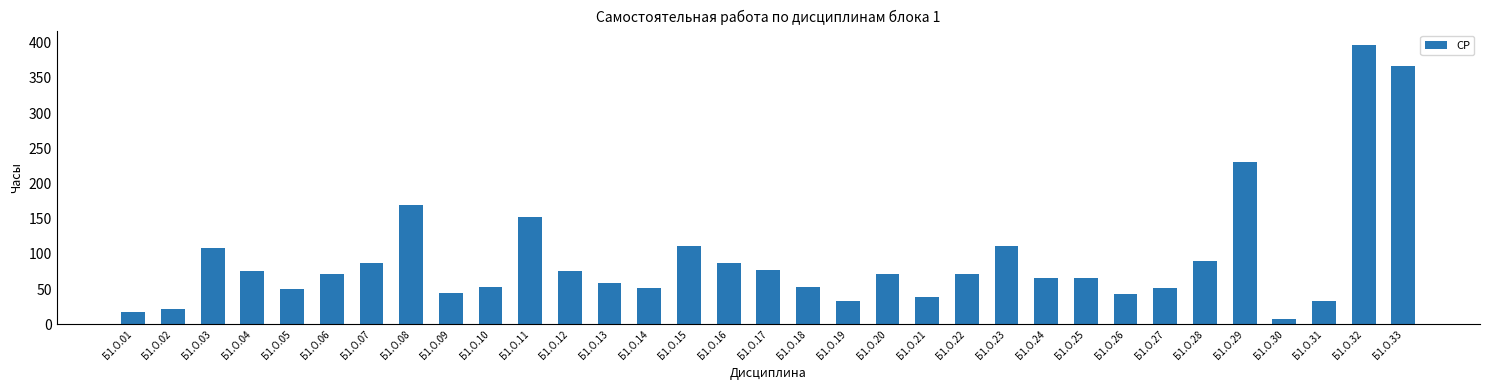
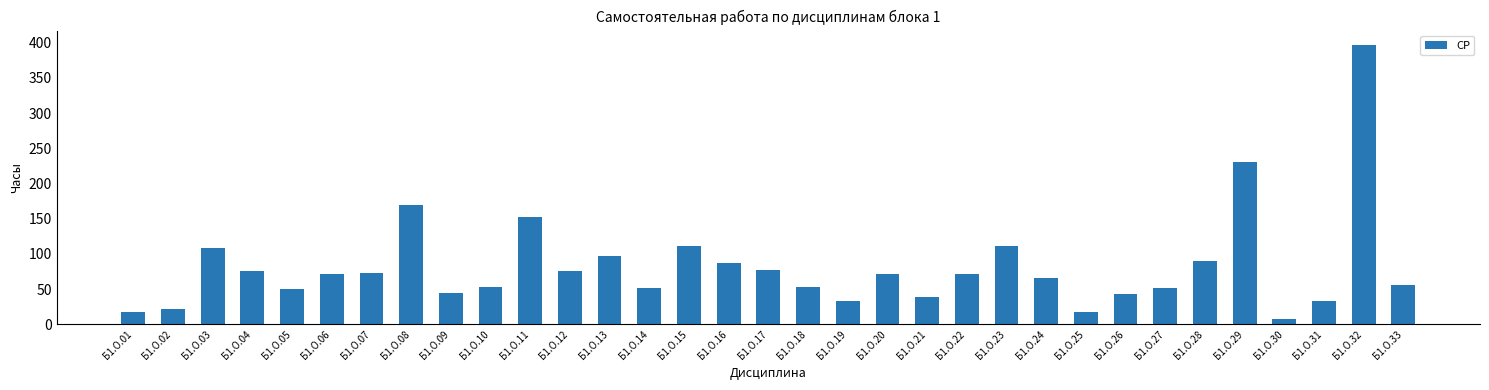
  {
    "Б1.О.01": 20,
    "Б1.О.02": 20,
    "Б1.О.03": 110,
    "Б1.О.04": 80,
    "Б1.О.05": 50,
    "Б1.О.06": 70,
-   "Б1.О.07": 90,
+   "Б1.О.07": 70,
    "Б1.О.08": 170,
    "Б1.О.09": 50,
    "Б1.О.10": 50,
    "Б1.О.11": 150,
    "Б1.О.12": 80,
-   "Б1.О.13": 60,
+   "Б1.О.13": 100,
    "Б1.О.14": 50,
    "Б1.О.15": 110,
    "Б1.О.16": 90,
    "Б1.О.17": 80,
    "Б1.О.18": 50,
    "Б1.О.19": 30,
    "Б1.О.20": 70,
    "Б1.О.21": 40,
    "Б1.О.22": 70,
    "Б1.О.23": 110,
    "Б1.О.24": 70,
-   "Б1.О.25": 70,
+   "Б1.О.25": 20,
    "Б1.О.26": 40,
    "Б1.О.27": 50,
    "Б1.О.28": 90,
    "Б1.О.29": 230,
    "Б1.О.30": 10,
    "Б1.О.31": 30,
    "Б1.О.32": 400,
-   "Б1.О.33": 370
+   "Б1.О.33": 60
  }
